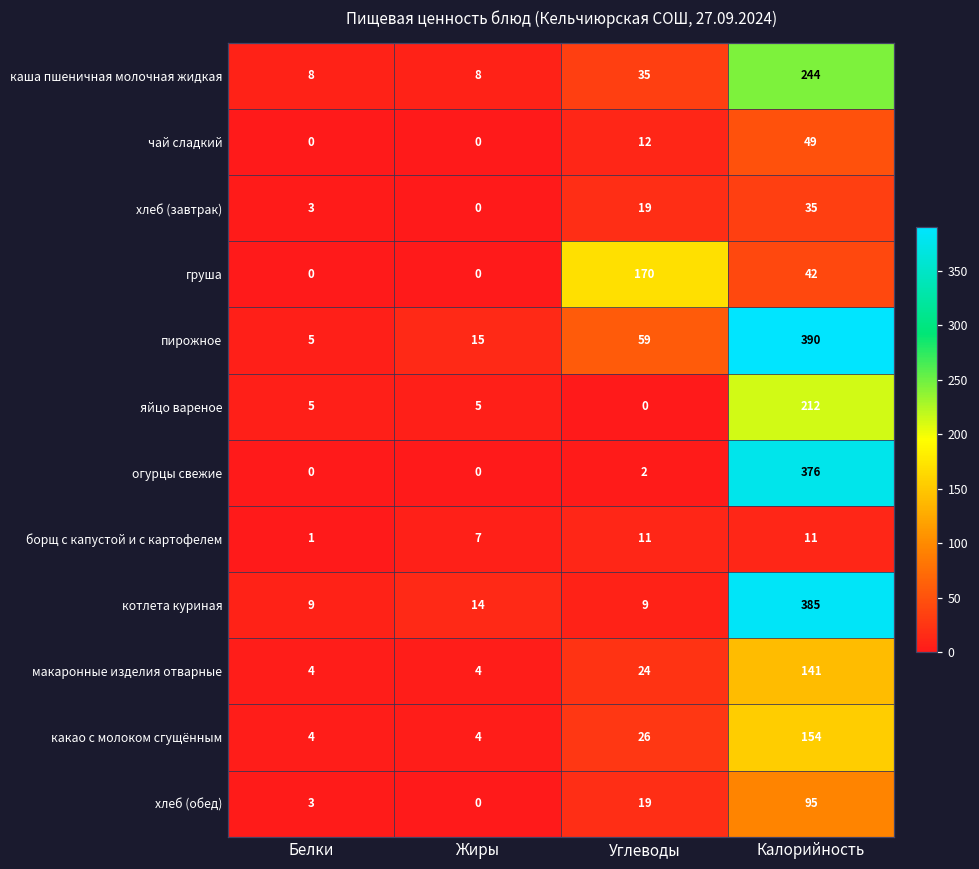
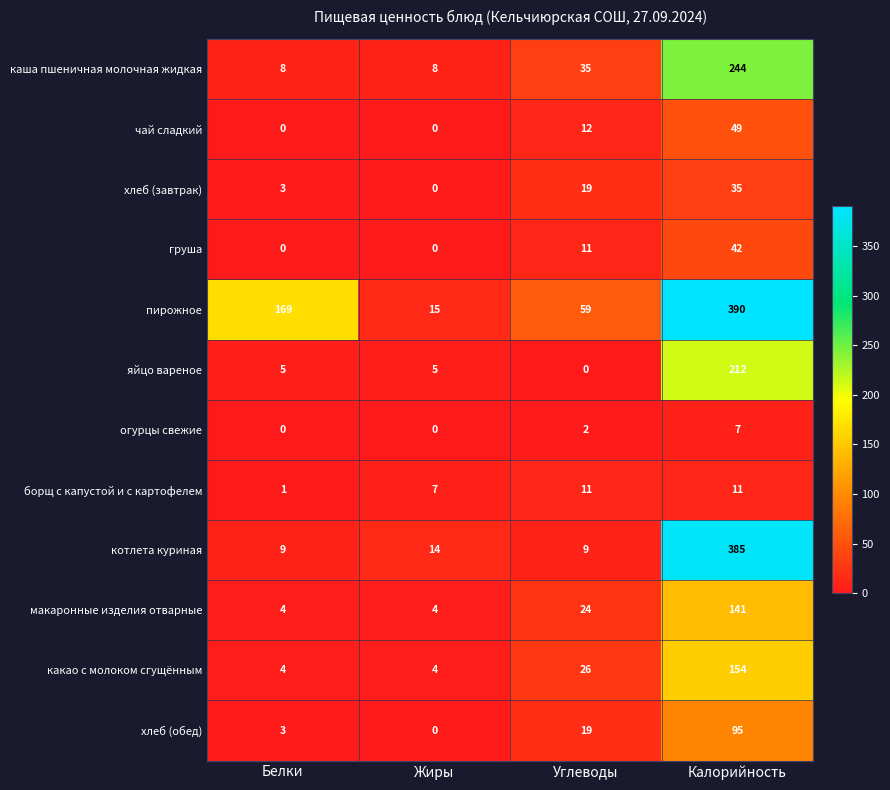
  {
    "каша пшеничная молочная жидкая": {
      "Белки": 8,
      "Жиры": 8,
      "Углеводы": 35,
      "Калорийность": 244
    },
    "чай сладкий": {
      "Белки": 0,
      "Жиры": 0,
      "Углеводы": 12,
      "Калорийность": 49
    },
    "хлеб (завтрак)": {
      "Белки": 3,
      "Жиры": 0,
      "Углеводы": 19,
      "Калорийность": 35
    },
    "груша": {
      "Белки": 0,
      "Жиры": 0,
-     "Углеводы": 170,
+     "Углеводы": 11,
      "Калорийность": 42
    },
    "пирожное": {
-     "Белки": 5,
+     "Белки": 169,
      "Жиры": 15,
      "Углеводы": 59,
      "Калорийность": 390
    },
    "яйцо вареное": {
      "Белки": 5,
      "Жиры": 5,
      "Углеводы": 0,
      "Калорийность": 212
    },
    "огурцы свежие": {
      "Белки": 0,
      "Жиры": 0,
      "Углеводы": 2,
-     "Калорийность": 376
+     "Калорийность": 7
    },
    "борщ с капустой и с картофелем": {
      "Белки": 1,
      "Жиры": 7,
      "Углеводы": 11,
      "Калорийность": 11
    },
    "котлета куриная": {
      "Белки": 9,
      "Жиры": 14,
      "Углеводы": 9,
      "Калорийность": 385
    },
    "макаронные изделия отварные": {
      "Белки": 4,
      "Жиры": 4,
      "Углеводы": 24,
      "Калорийность": 141
    },
    "какао с молоком сгущённым": {
      "Белки": 4,
      "Жиры": 4,
      "Углеводы": 26,
      "Калорийность": 154
    },
    "хлеб (обед)": {
      "Белки": 3,
      "Жиры": 0,
      "Углеводы": 19,
      "Калорийность": 95
    }
  }
